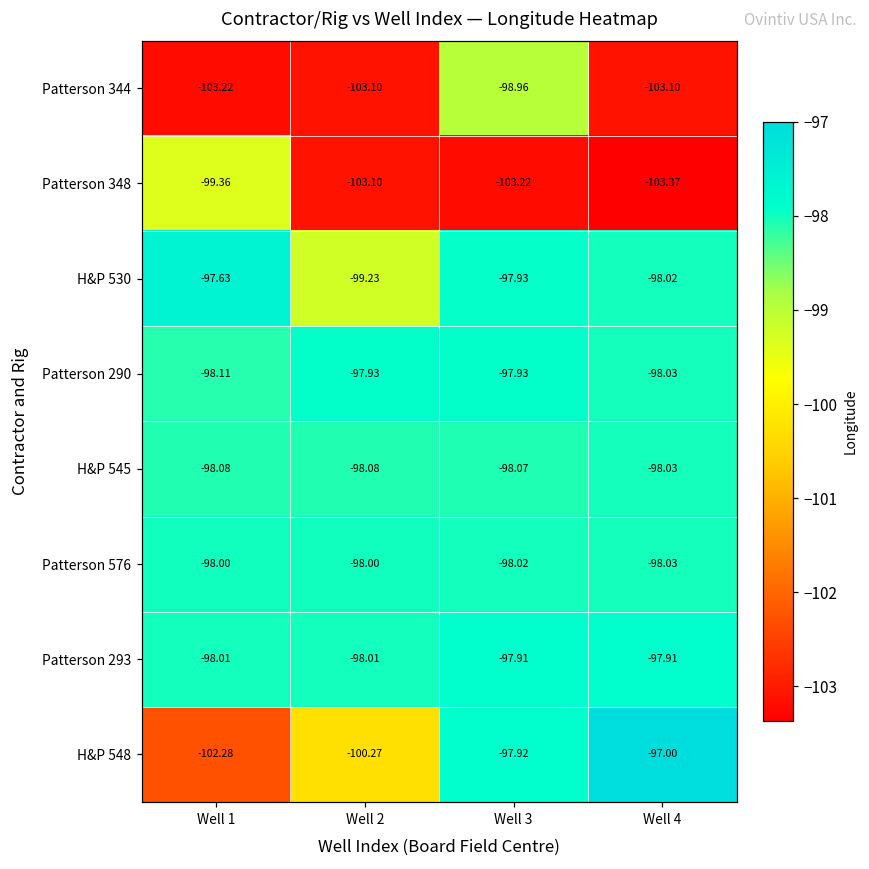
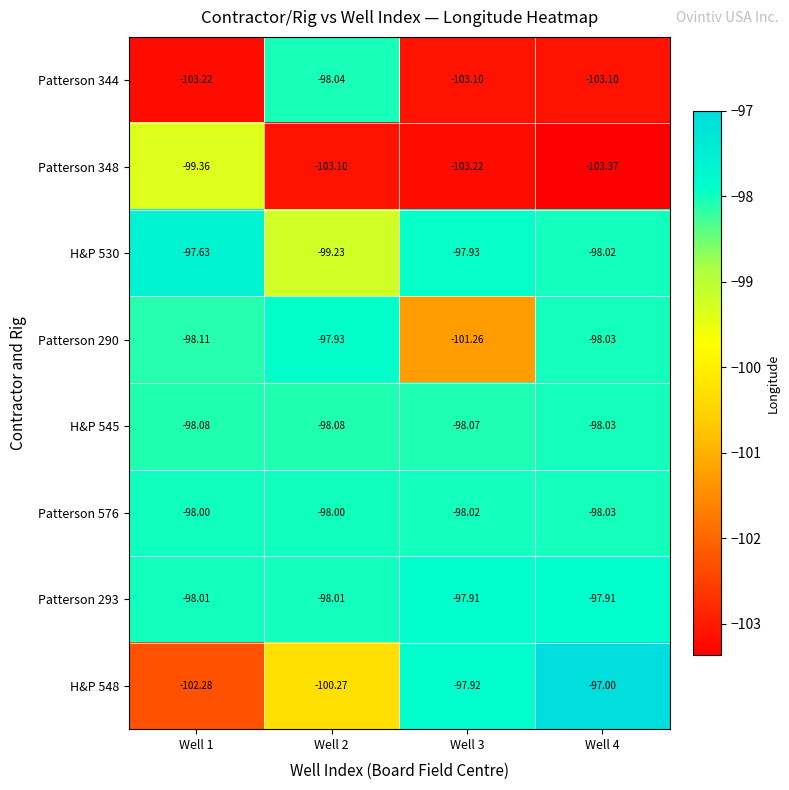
  {
    "Patterson 344": {
      "Well 1": -103.22,
-     "Well 2": -103.10,
-     "Well 3": -98.96,
+     "Well 2": -98.04,
+     "Well 3": -103.10,
      "Well 4": -103.10
    },
    "Patterson 348": {
      "Well 1": -99.36,
      "Well 2": -103.10,
      "Well 3": -103.22,
      "Well 4": -103.37
    },
    "H&P 530": {
      "Well 1": -97.63,
      "Well 2": -99.23,
      "Well 3": -97.93,
      "Well 4": -98.02
    },
    "Patterson 290": {
      "Well 1": -98.11,
      "Well 2": -97.93,
-     "Well 3": -97.93,
+     "Well 3": -101.26,
      "Well 4": -98.03
    },
    "H&P 545": {
      "Well 1": -98.08,
      "Well 2": -98.08,
      "Well 3": -98.07,
      "Well 4": -98.03
    },
    "Patterson 576": {
      "Well 1": -98.00,
      "Well 2": -98.00,
      "Well 3": -98.02,
      "Well 4": -98.03
    },
    "Patterson 293": {
      "Well 1": -98.01,
      "Well 2": -98.01,
      "Well 3": -97.91,
      "Well 4": -97.91
    },
    "H&P 548": {
      "Well 1": -102.28,
      "Well 2": -100.27,
      "Well 3": -97.92,
      "Well 4": -97.00
    }
  }
